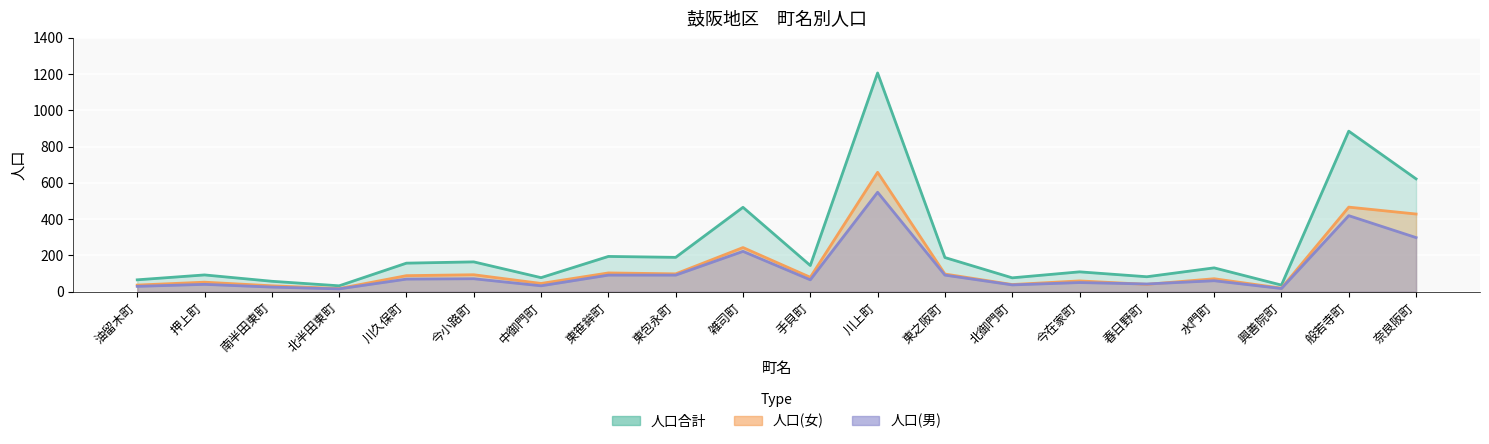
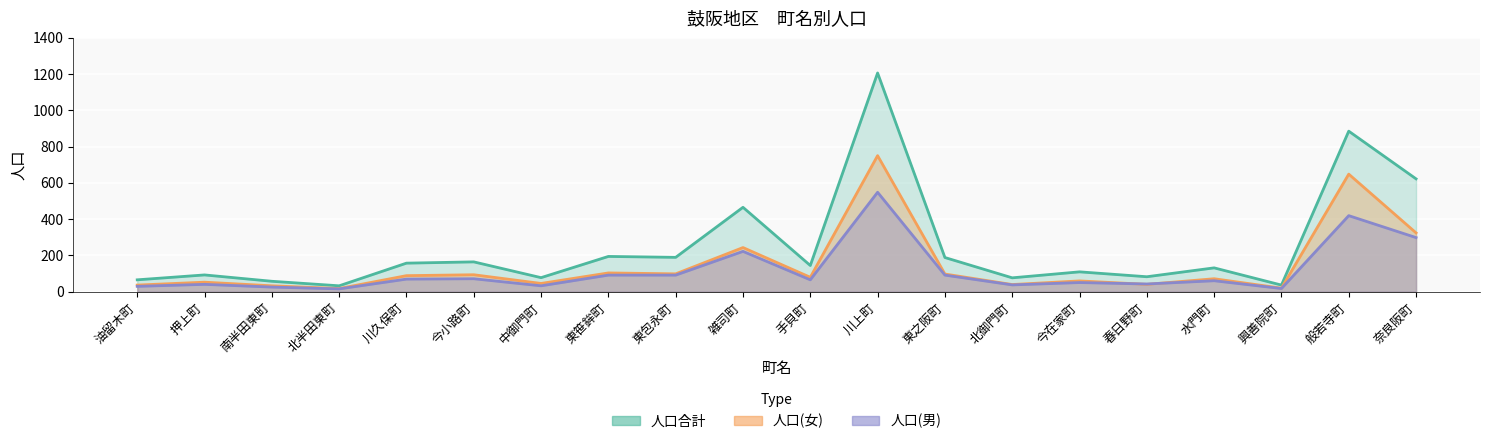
  {
    "人口(女)": {
      "川久保町": 90,
      "今小路町": 90,
      "雑司町": 240,
-     "川上町": 660,
-     "般若寺町": 470,
-     "奈良阪町": 430
+     "川上町": 750,
+     "般若寺町": 650,
+     "奈良阪町": 320
    }
  }
